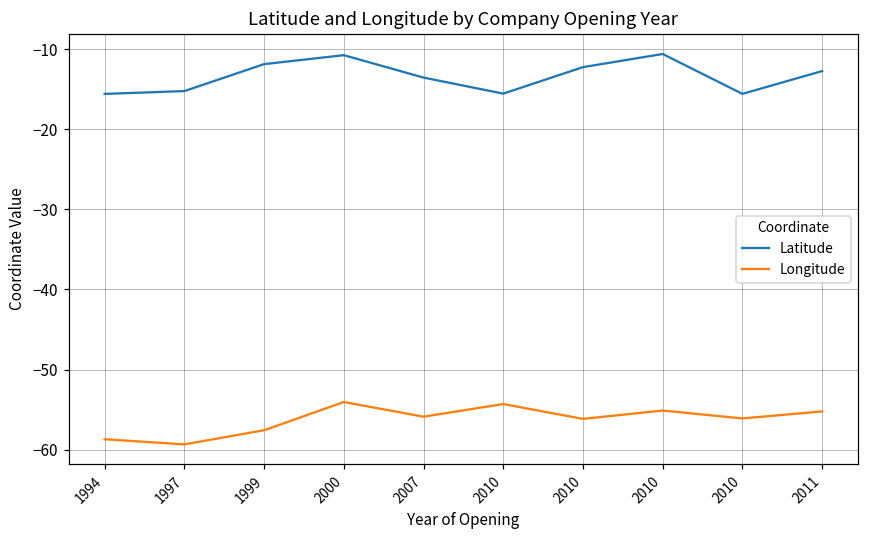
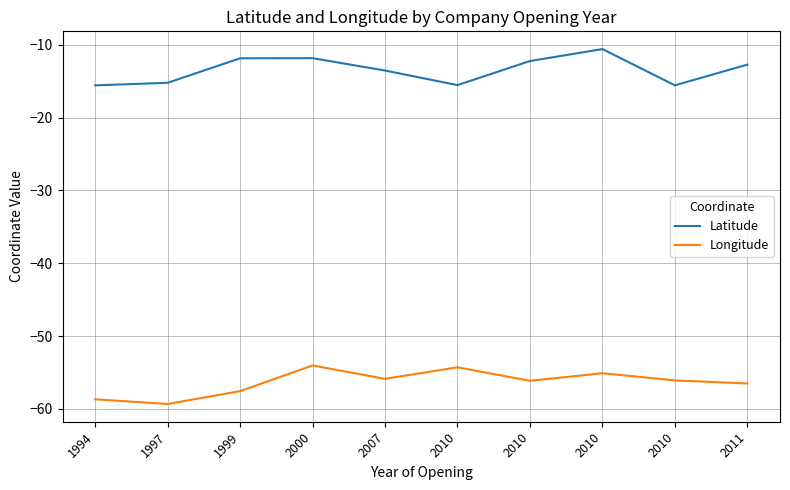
  {
    "Latitude": {
      "1994": -16,
      "1997": -15,
      "1999": -12,
-     "2000": -11,
+     "2000": -12,
      "2007": -14,
      "2011": -13
    },
    "Longitude": {
      "1994": -59,
      "1997": -59,
      "1999": -58,
      "2000": -54,
      "2007": -56,
-     "2011": -55
+     "2011": -57
    }
  }
